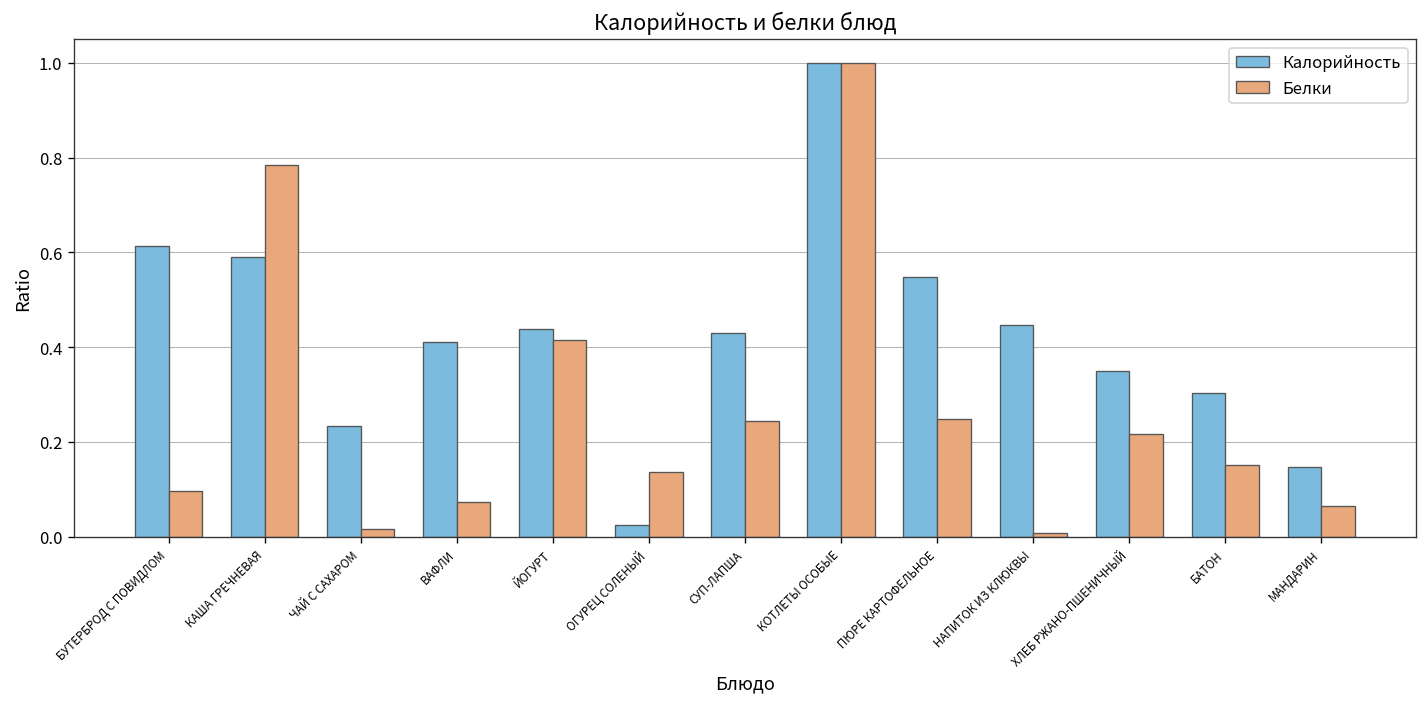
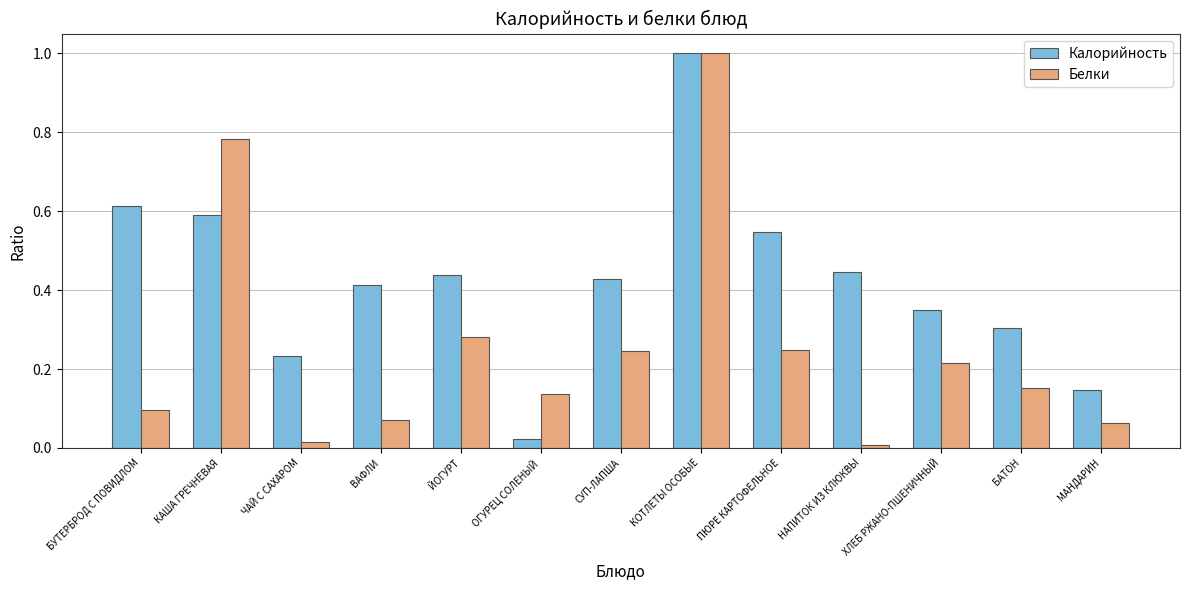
  {
    "Калорийность": {
      "БУТЕРБРОД С ПОВИДЛОМ": 0.61,
      "КАША ГРЕЧНЕВАЯ": 0.59,
      "ЧАЙ С САХАРОМ": 0.23,
      "ВАФЛИ": 0.41,
      "ЙОГУРТ": 0.44,
      "ОГУРЕЦ СОЛЕНЫЙ": 0.02,
      "СУП-ЛАПША": 0.43,
      "КОТЛЕТЫ ОСОБЫЕ": 1.00,
      "ПЮРЕ КАРТОФЕЛЬНОЕ": 0.55,
      "НАПИТОК ИЗ КЛЮКВЫ": 0.45,
      "ХЛЕБ РЖАНО-ПШЕНИЧНЫЙ": 0.35,
      "БАТОН": 0.30,
      "МАНДАРИН": 0.15
    },
    "Белки": {
      "БУТЕРБРОД С ПОВИДЛОМ": 0.10,
      "КАША ГРЕЧНЕВАЯ": 0.78,
      "ЧАЙ С САХАРОМ": 0.02,
      "ВАФЛИ": 0.07,
-     "ЙОГУРТ": 0.42,
+     "ЙОГУРТ": 0.28,
      "ОГУРЕЦ СОЛЕНЫЙ": 0.14,
      "СУП-ЛАПША": 0.24,
      "КОТЛЕТЫ ОСОБЫЕ": 1.00,
      "ПЮРЕ КАРТОФЕЛЬНОЕ": 0.25,
      "НАПИТОК ИЗ КЛЮКВЫ": 0.01,
      "ХЛЕБ РЖАНО-ПШЕНИЧНЫЙ": 0.22,
      "БАТОН": 0.15,
      "МАНДАРИН": 0.06
    }
  }
